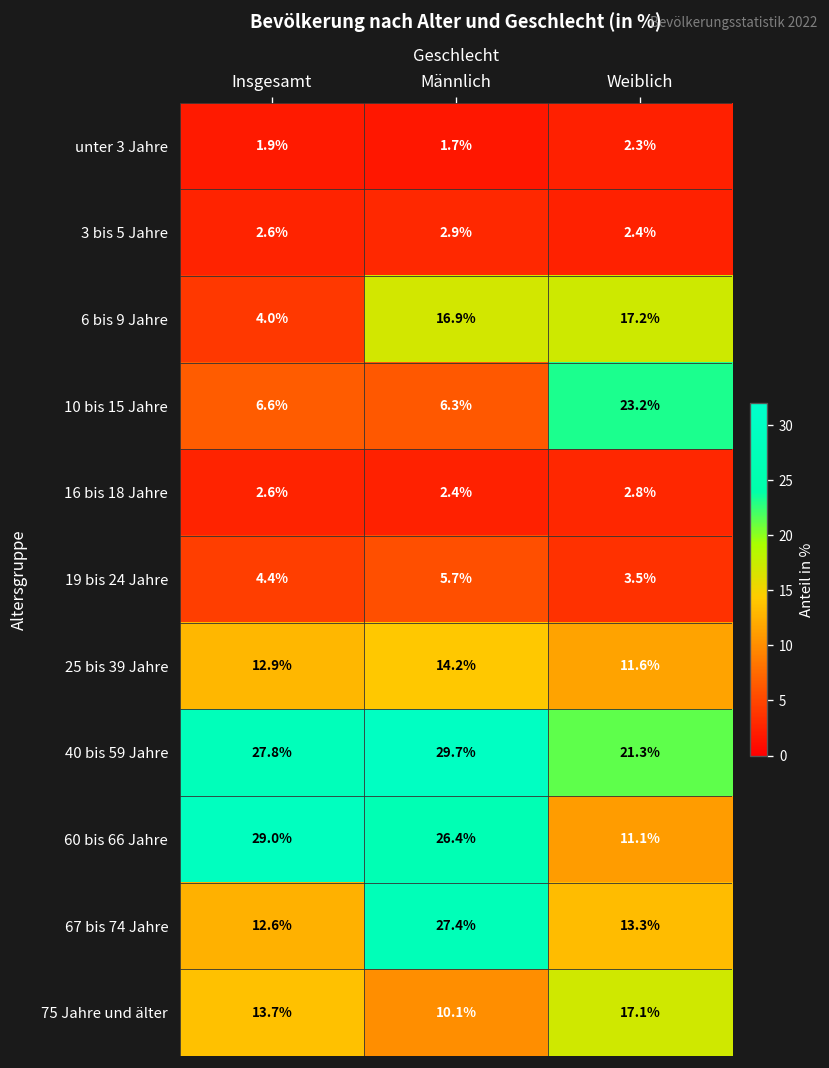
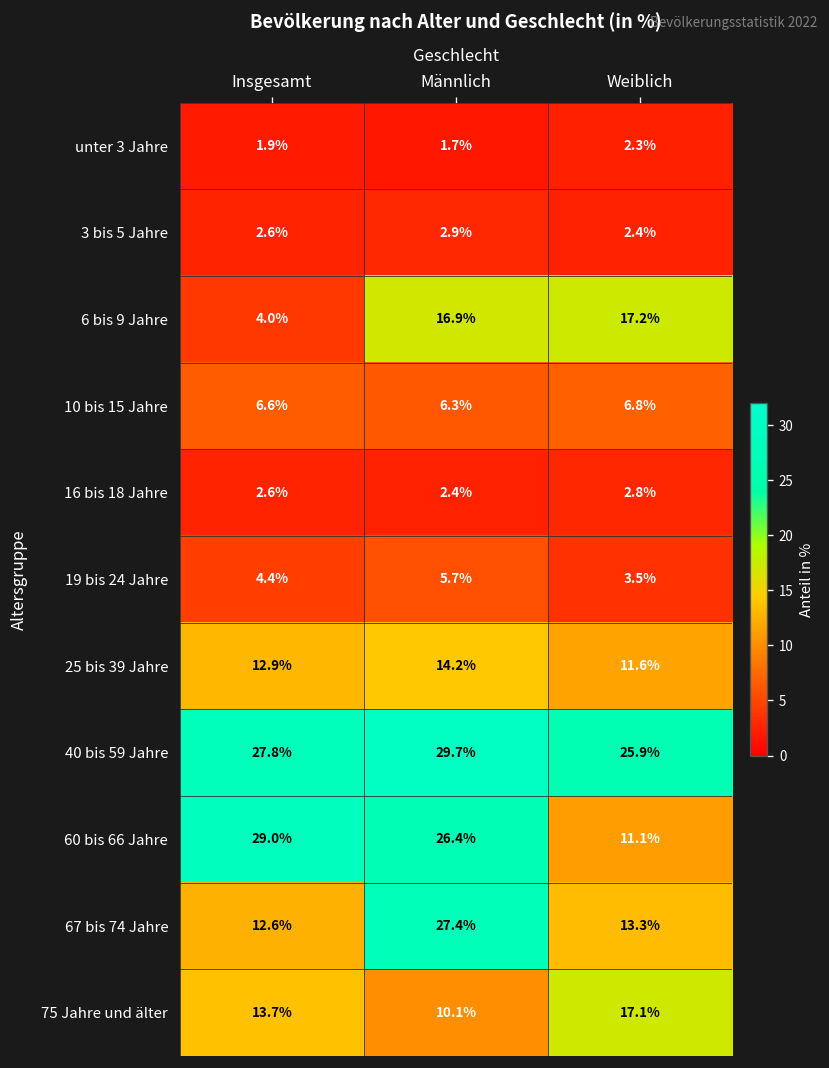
  {
    "unter 3 Jahre": {
      "Insgesamt": "1.9%",
      "Männlich": "1.7%",
      "Weiblich": "2.3%"
    },
    "3 bis 5 Jahre": {
      "Insgesamt": "2.6%",
      "Männlich": "2.9%",
      "Weiblich": "2.4%"
    },
    "6 bis 9 Jahre": {
      "Insgesamt": "4.0%",
      "Männlich": "16.9%",
      "Weiblich": "17.2%"
    },
    "10 bis 15 Jahre": {
      "Insgesamt": "6.6%",
      "Männlich": "6.3%",
-     "Weiblich": "23.2%"
+     "Weiblich": "6.8%"
    },
    "16 bis 18 Jahre": {
      "Insgesamt": "2.6%",
      "Männlich": "2.4%",
      "Weiblich": "2.8%"
    },
    "19 bis 24 Jahre": {
      "Insgesamt": "4.4%",
      "Männlich": "5.7%",
      "Weiblich": "3.5%"
    },
    "25 bis 39 Jahre": {
      "Insgesamt": "12.9%",
      "Männlich": "14.2%",
      "Weiblich": "11.6%"
    },
    "40 bis 59 Jahre": {
      "Insgesamt": "27.8%",
      "Männlich": "29.7%",
-     "Weiblich": "21.3%"
+     "Weiblich": "25.9%"
    },
    "60 bis 66 Jahre": {
      "Insgesamt": "29.0%",
      "Männlich": "26.4%",
      "Weiblich": "11.1%"
    },
    "67 bis 74 Jahre": {
      "Insgesamt": "12.6%",
      "Männlich": "27.4%",
      "Weiblich": "13.3%"
    },
    "75 Jahre und älter": {
      "Insgesamt": "13.7%",
      "Männlich": "10.1%",
      "Weiblich": "17.1%"
    }
  }
